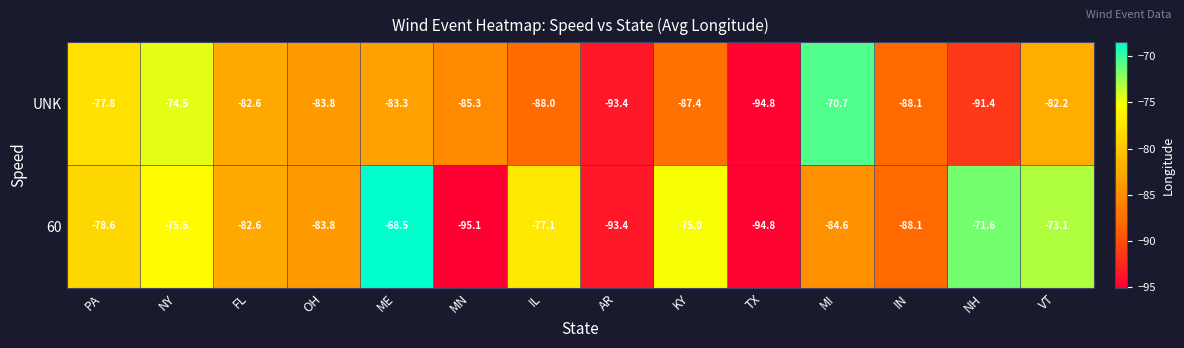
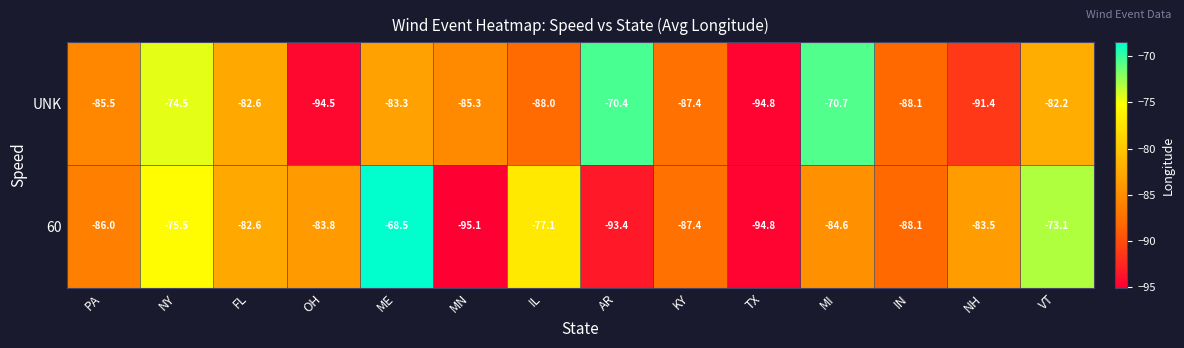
  {
    "UNK": {
-     "PA": -77.8,
+     "PA": -85.5,
      "NY": -74.5,
      "FL": -82.6,
-     "OH": -83.8,
+     "OH": -94.5,
      "ME": -83.3,
      "MN": -85.3,
      "IL": -88.0,
-     "AR": -93.4,
+     "AR": -70.4,
      "KY": -87.4,
      "TX": -94.8,
      "MI": -70.7,
      "IN": -88.1,
      "NH": -91.4,
      "VT": -82.2
    },
    "60": {
-     "PA": -78.6,
+     "PA": -86.0,
      "NY": -75.5,
      "FL": -82.6,
      "OH": -83.8,
      "ME": -68.5,
      "MN": -95.1,
      "IL": -77.1,
      "AR": -93.4,
-     "KY": -75.0,
+     "KY": -87.4,
      "TX": -94.8,
      "MI": -84.6,
      "IN": -88.1,
-     "NH": -71.6,
+     "NH": -83.5,
      "VT": -73.1
    }
  }
